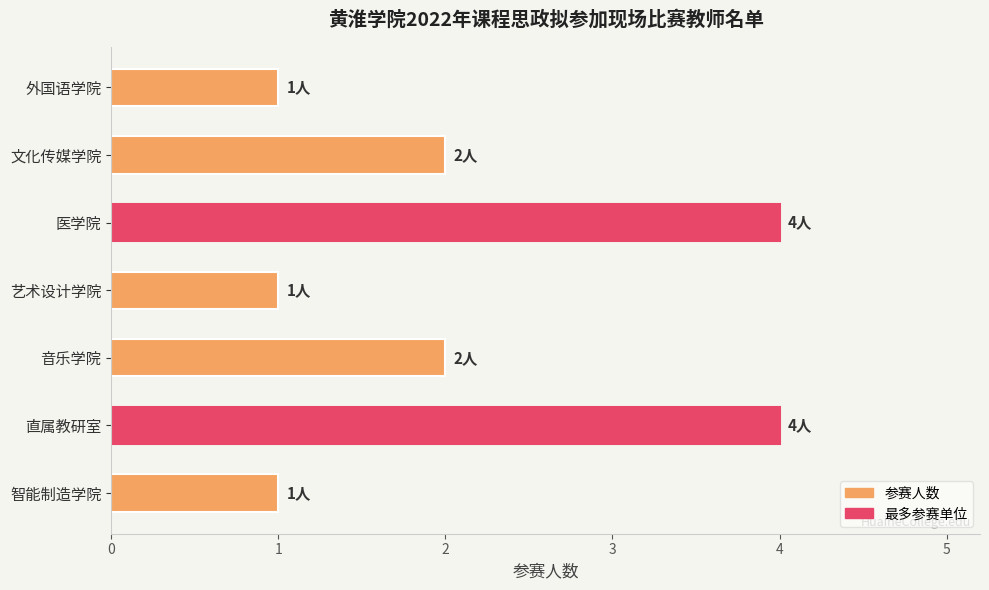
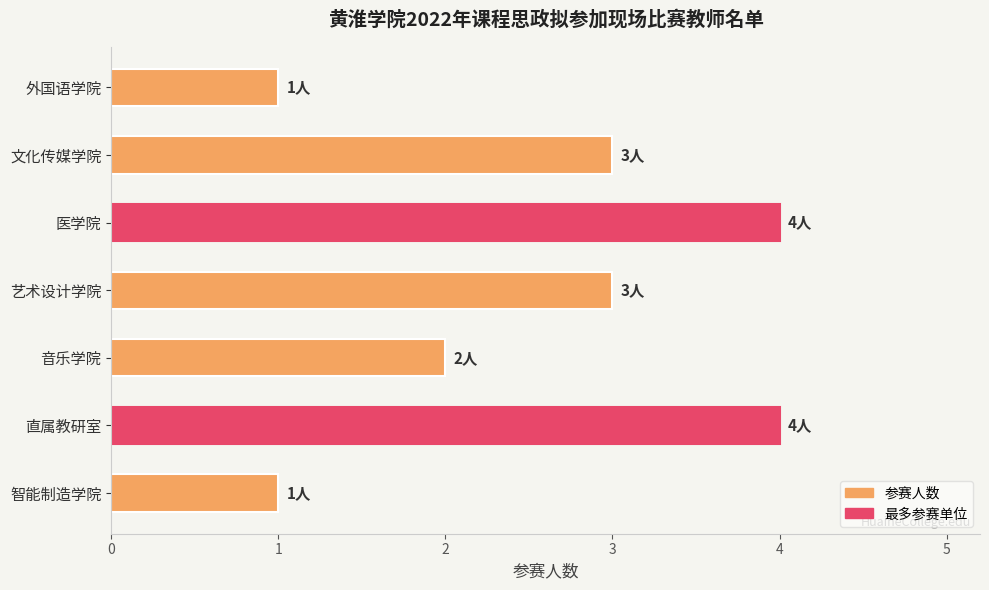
  {
    "外国语学院": "1人",
-   "文化传媒学院": "2人",
+   "文化传媒学院": "3人",
    "医学院": "4人",
-   "艺术设计学院": "1人",
+   "艺术设计学院": "3人",
    "音乐学院": "2人",
    "直属教研室": "4人",
    "智能制造学院": "1人"
  }
